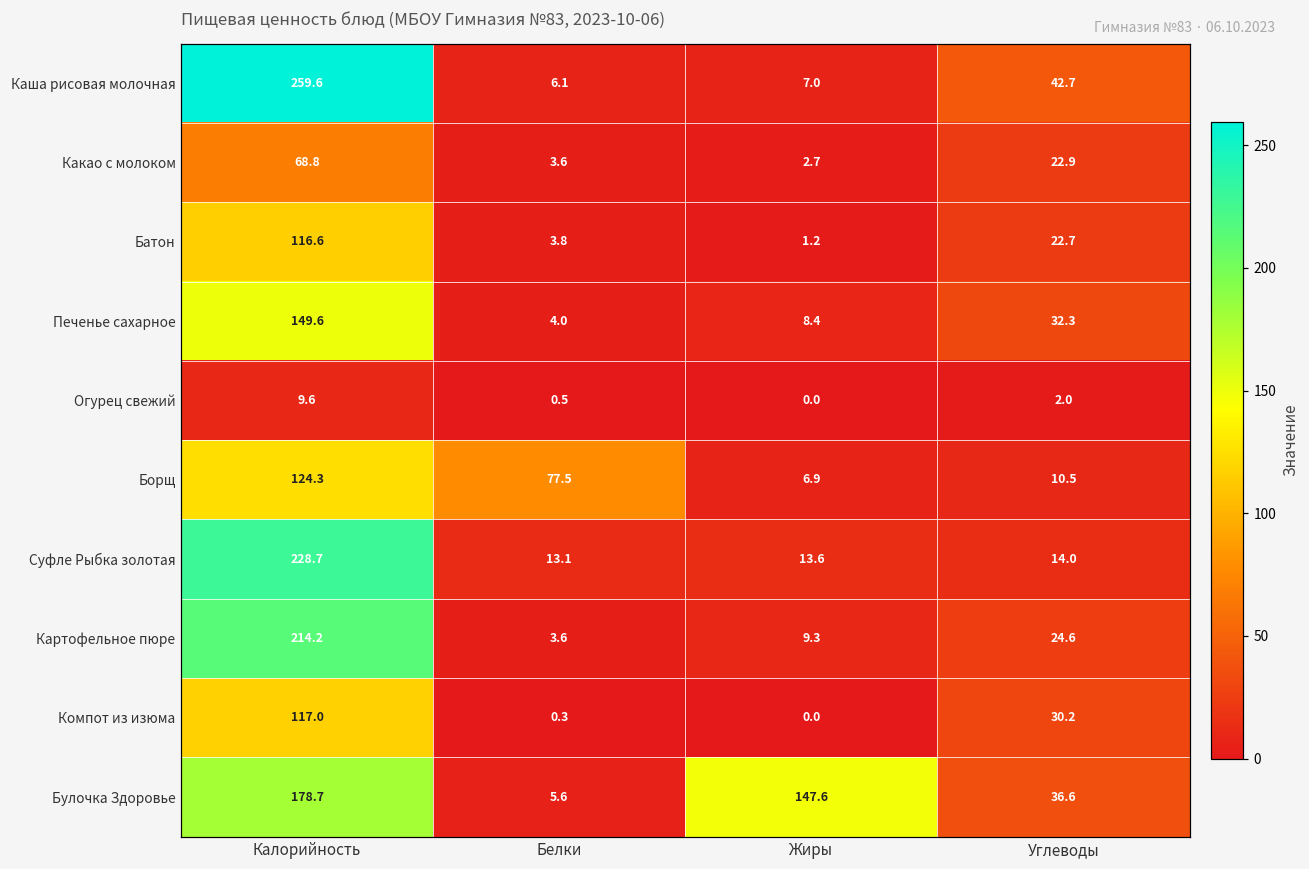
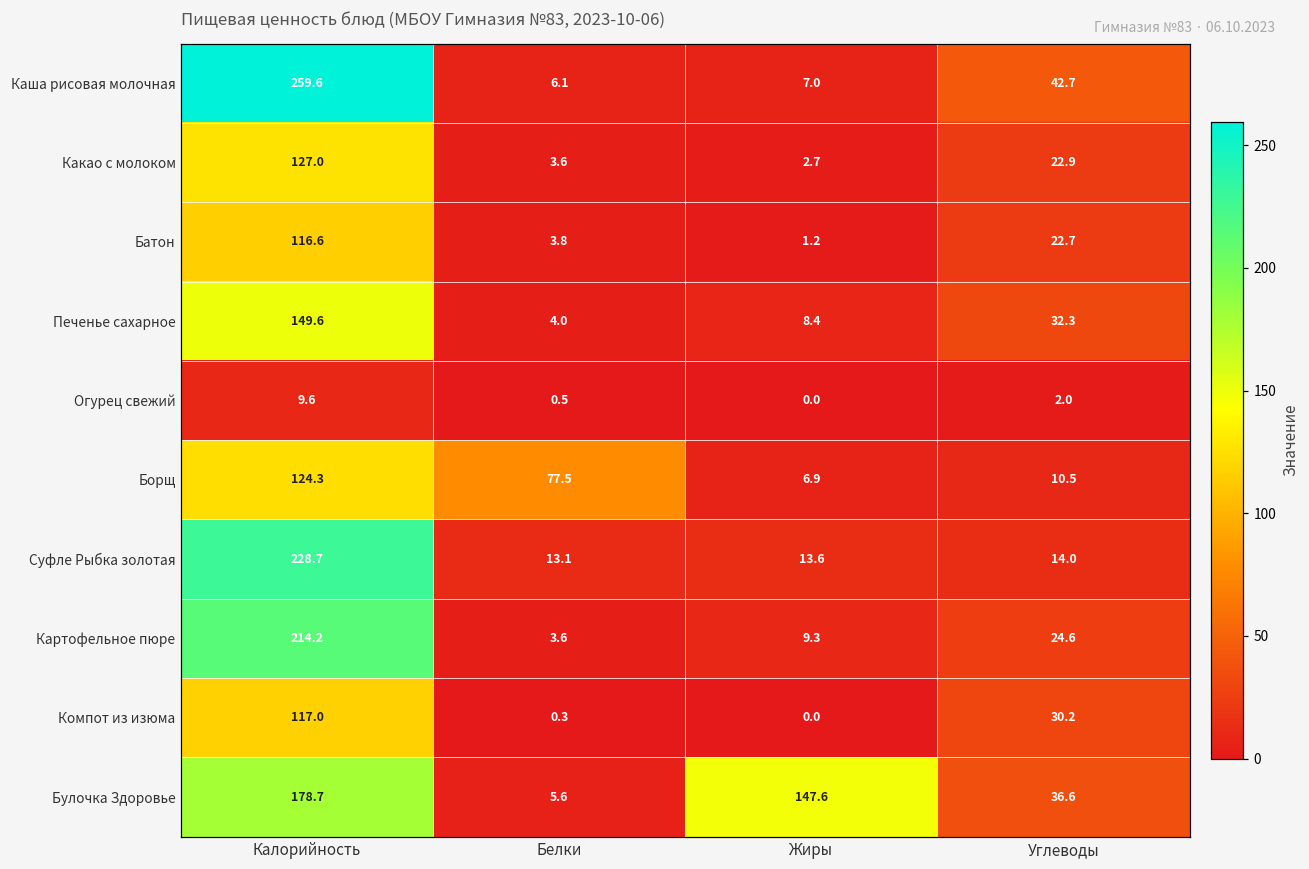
  {
    "Каша рисовая молочная": {
      "Калорийность": 259.6,
      "Белки": 6.1,
      "Жиры": 7.0,
      "Углеводы": 42.7
    },
    "Какао с молоком": {
-     "Калорийность": 68.8,
+     "Калорийность": 127.0,
      "Белки": 3.6,
      "Жиры": 2.7,
      "Углеводы": 22.9
    },
    "Батон": {
      "Калорийность": 116.6,
      "Белки": 3.8,
      "Жиры": 1.2,
      "Углеводы": 22.7
    },
    "Печенье сахарное": {
      "Калорийность": 149.6,
      "Белки": 4.0,
      "Жиры": 8.4,
      "Углеводы": 32.3
    },
    "Огурец свежий": {
      "Калорийность": 9.6,
      "Белки": 0.5,
      "Жиры": 0.0,
      "Углеводы": 2.0
    },
    "Борщ": {
      "Калорийность": 124.3,
      "Белки": 77.5,
      "Жиры": 6.9,
      "Углеводы": 10.5
    },
    "Суфле Рыбка золотая": {
      "Калорийность": 228.7,
      "Белки": 13.1,
      "Жиры": 13.6,
      "Углеводы": 14.0
    },
    "Картофельное пюре": {
      "Калорийность": 214.2,
      "Белки": 3.6,
      "Жиры": 9.3,
      "Углеводы": 24.6
    },
    "Компот из изюма": {
      "Калорийность": 117.0,
      "Белки": 0.3,
      "Жиры": 0.0,
      "Углеводы": 30.2
    },
    "Булочка Здоровье": {
      "Калорийность": 178.7,
      "Белки": 5.6,
      "Жиры": 147.6,
      "Углеводы": 36.6
    }
  }
